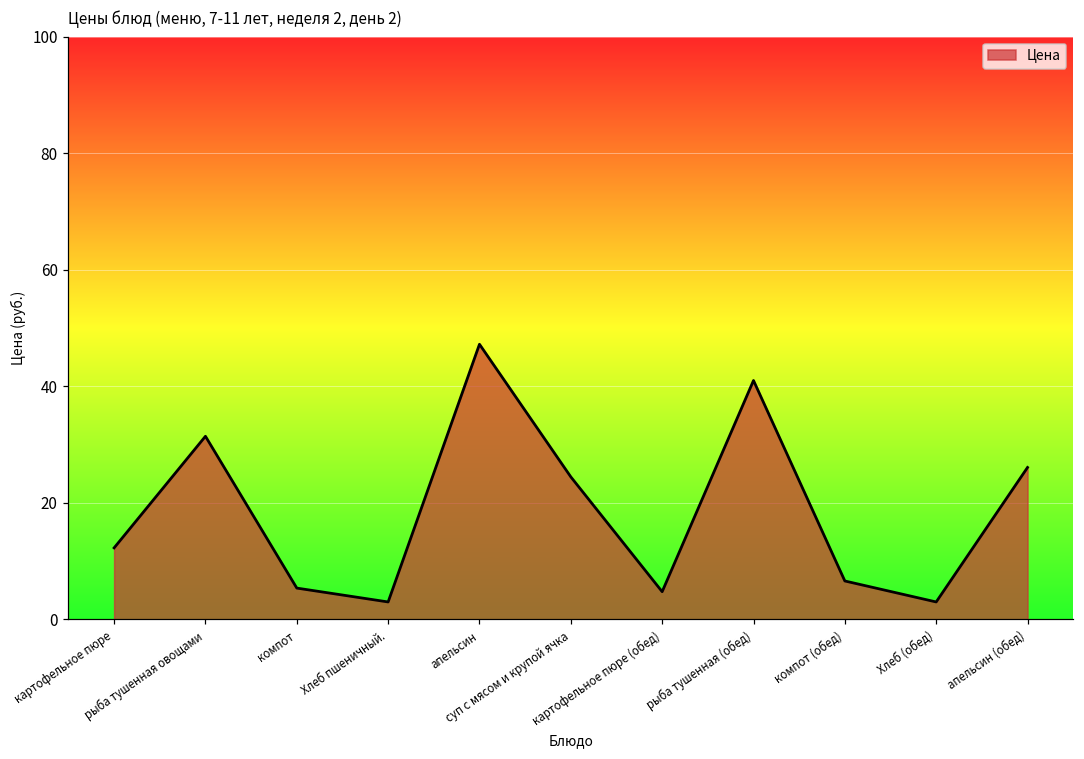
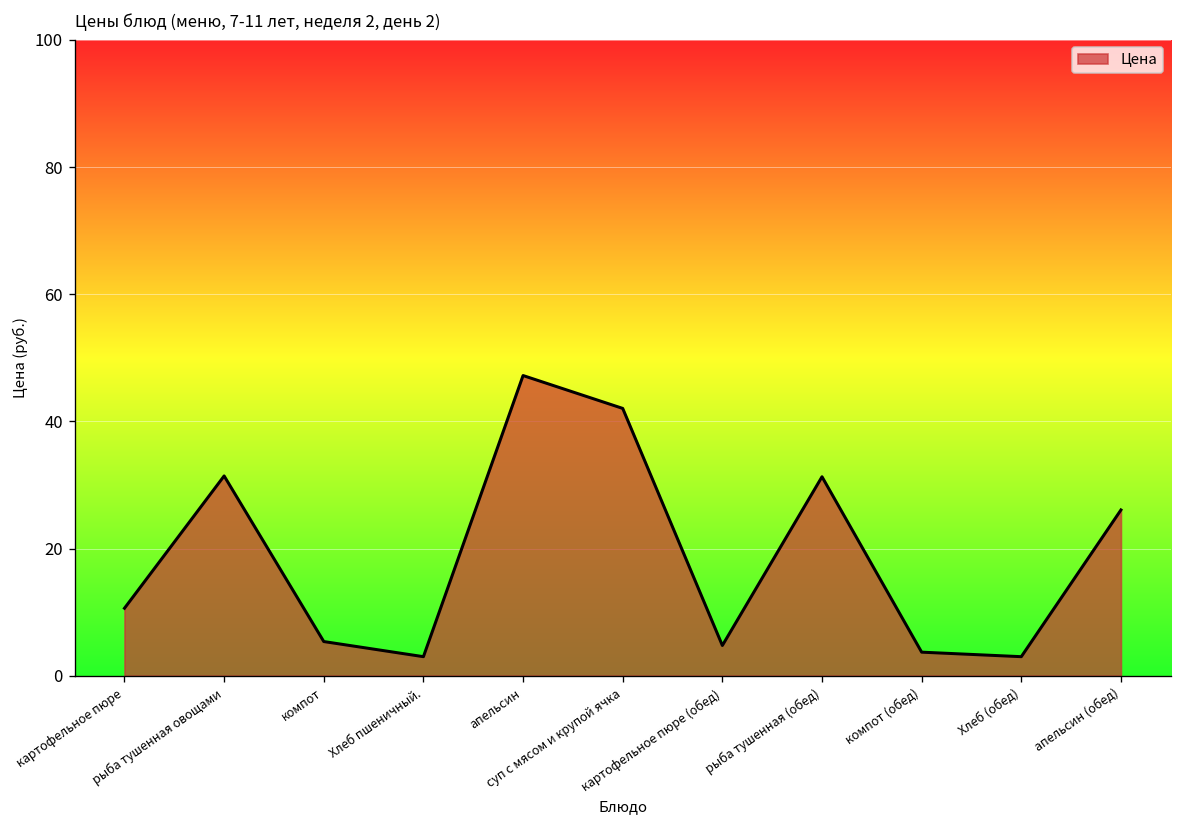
  {
-   "картофельное пюре": 12,
+   "картофельное пюре": 11,
    "рыба тушенная овощами": 31,
    "компот": 5,
    "Хлеб пшеничный.": 3,
    "апельсин": 47,
-   "суп с мясом и крупой ячка": 24,
+   "суп с мясом и крупой ячка": 42,
    "картофельное пюре (обед)": 5,
-   "рыба тушенная (обед)": 41,
-   "компот (обед)": 7,
+   "рыба тушенная (обед)": 31,
+   "компот (обед)": 4,
    "Хлеб (обед)": 3,
    "апельсин (обед)": 26
  }
